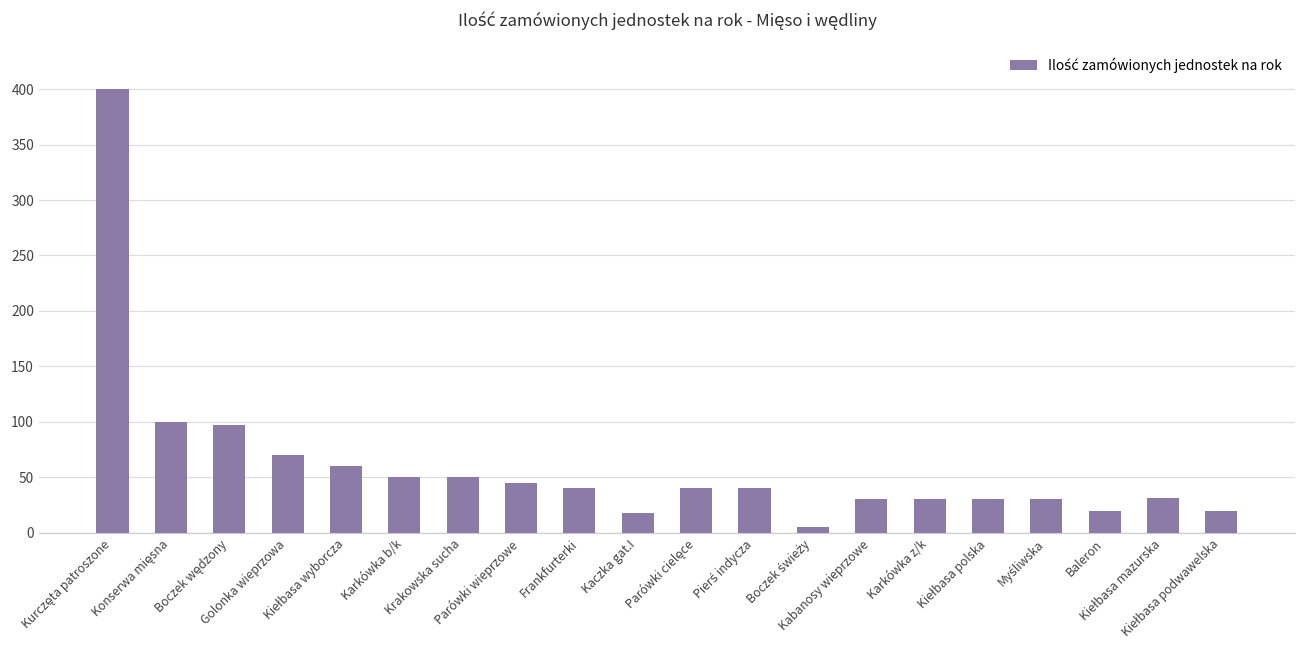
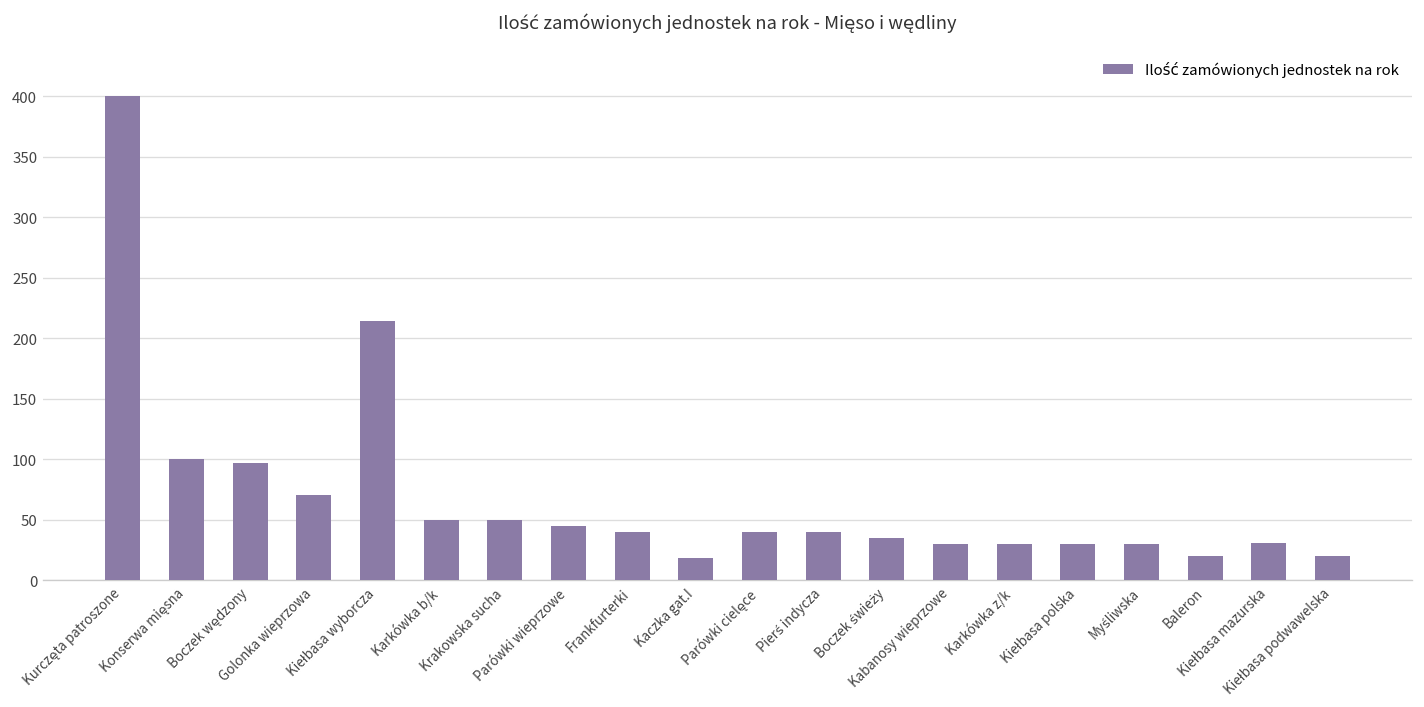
  {
    "Kurczęta patroszone": 400,
    "Konserwa mięsna": 100,
    "Boczek wędzony": 97,
    "Golonka wieprzowa": 70,
-   "Kiełbasa wyborcza": 60,
+   "Kiełbasa wyborcza": 214,
    "Karkówka b/k": 50,
    "Krakowska sucha": 50,
    "Parówki wieprzowe": 45,
    "Frankfurterki": 40,
    "Kaczka gat.I": 18,
    "Parówki cielęce": 40,
    "Pierś indycza": 40,
-   "Boczek świeży": 5,
+   "Boczek świeży": 35,
    "Kabanosy wieprzowe": 30,
    "Karkówka z/k": 30,
    "Kiełbasa polska": 30,
    "Myśliwska": 30,
    "Baleron": 20,
    "Kiełbasa mazurska": 31,
    "Kiełbasa podwawelska": 20
  }
